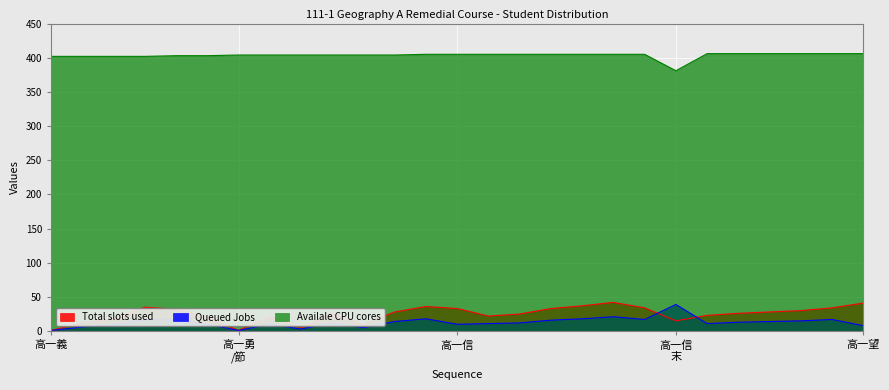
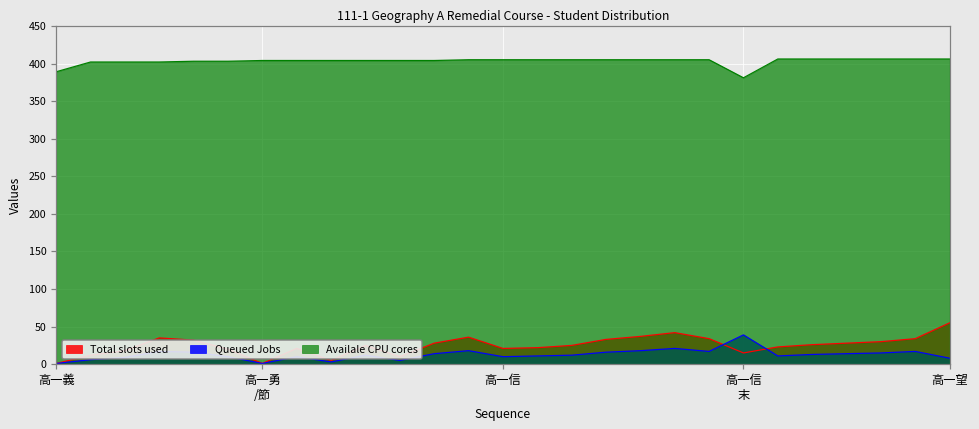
  {
    "Total slots used": {
-     "高一信": 30,
+     "高一信": 20,
      "高一信 末": 20,
-     "高一望": 40
+     "高一望": 60
    },
    "Queued Jobs": {
      "高一信": 10,
      "高一信 末": 40,
      "高一望": 10
    },
    "Availale CPU cores": {
-     "高一義": 400,
+     "高一義": 390,
      "高一勇 /節": 400,
      "高一信": 410,
      "高一信 末": 380,
      "高一望": 410
    }
  }
